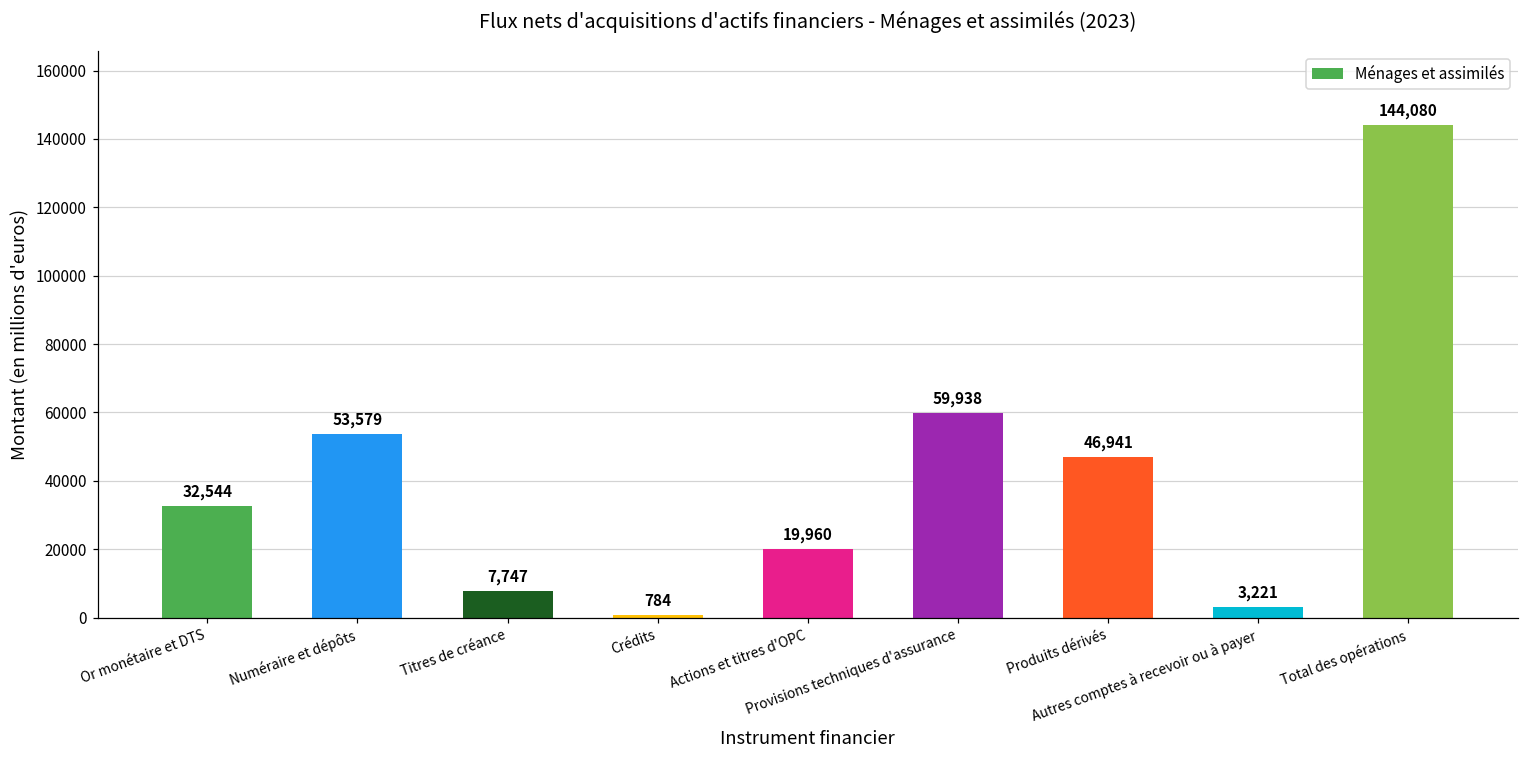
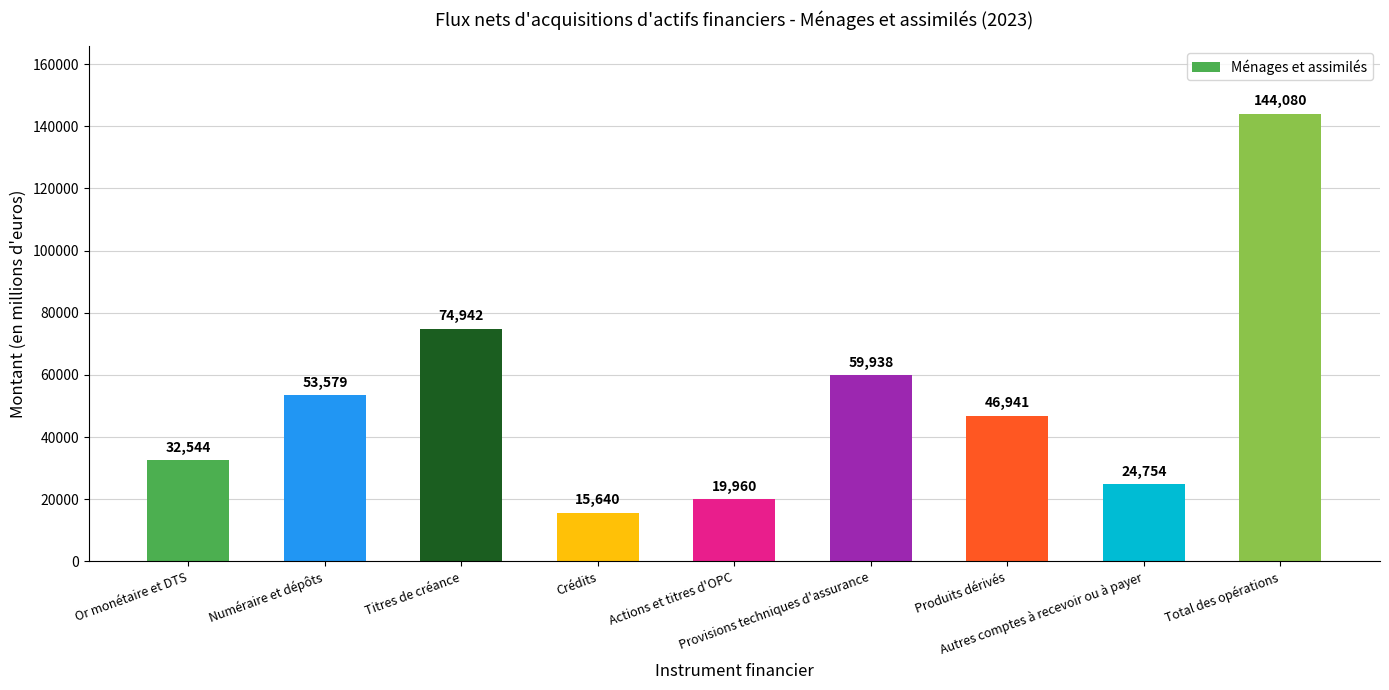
  {
    "Or monétaire et DTS": "32,544",
    "Numéraire et dépôts": "53,579",
-   "Titres de créance": "7,747",
-   "Crédits": "784",
+   "Titres de créance": "74,942",
+   "Crédits": "15,640",
    "Actions et titres d'OPC": "19,960",
    "Provisions techniques d'assurance": "59,938",
    "Produits dérivés": "46,941",
-   "Autres comptes à recevoir ou à payer": "3,221",
+   "Autres comptes à recevoir ou à payer": "24,754",
    "Total des opérations": "144,080"
  }
